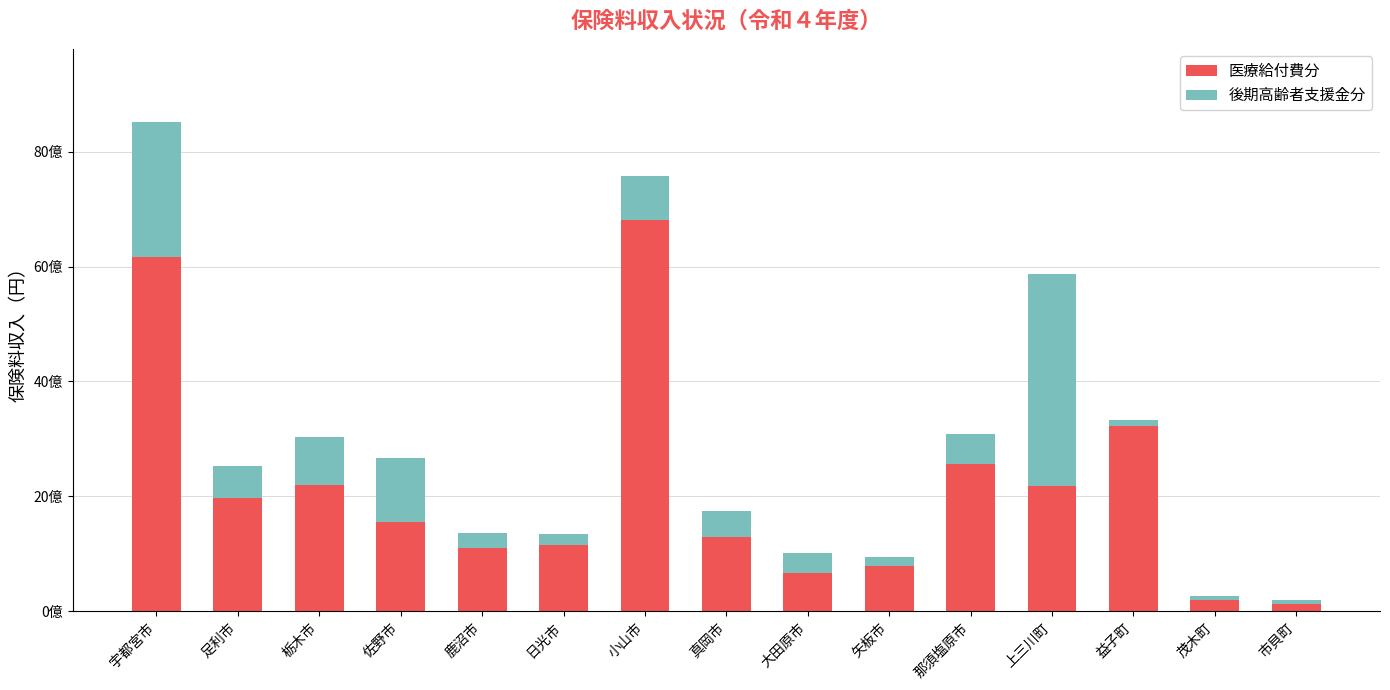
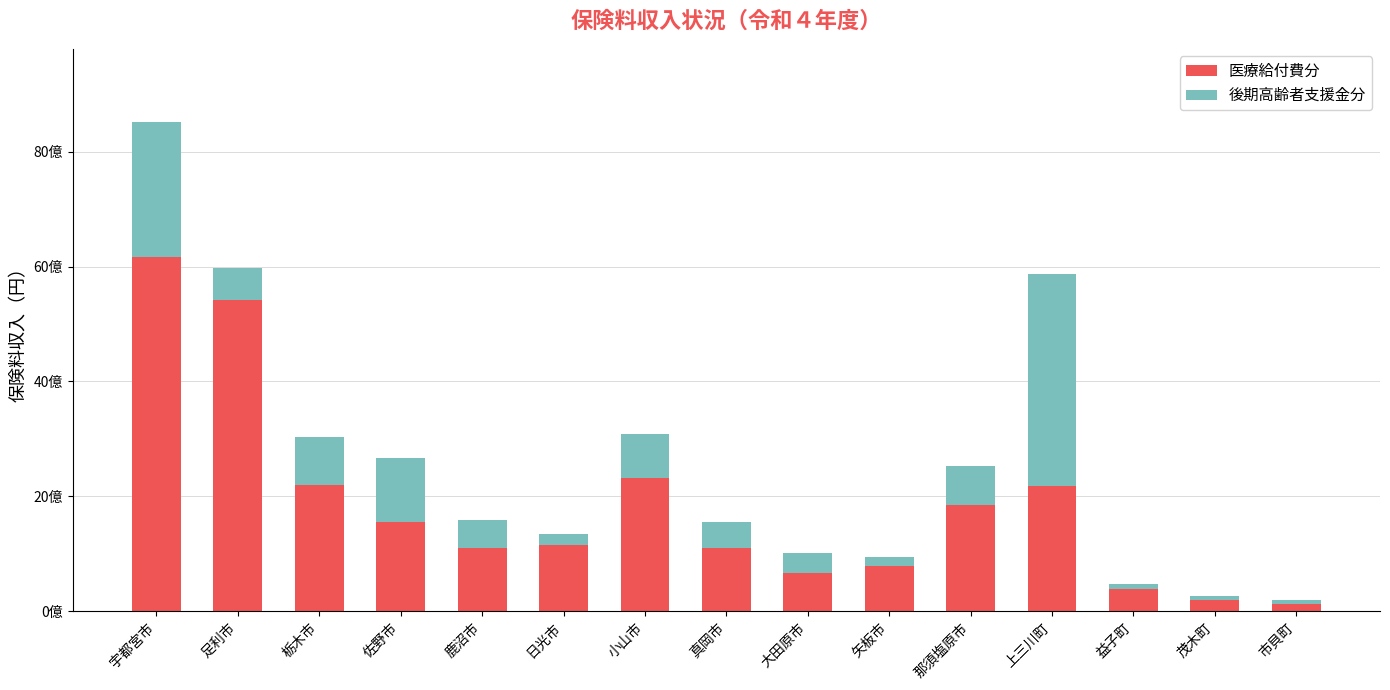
  {
    "医療給付費分": {
      "宇都宮市": "62億",
-     "足利市": "20億",
+     "足利市": "54億",
      "栃木市": "22億",
      "佐野市": "15億",
      "鹿沼市": "11億",
      "日光市": "11億",
-     "小山市": "68億",
-     "真岡市": "13億",
+     "小山市": "23億",
+     "真岡市": "11億",
      "大田原市": "7億",
      "矢板市": "8億",
-     "那須塩原市": "26億",
+     "那須塩原市": "19億",
      "上三川町": "22億",
-     "益子町": "32億",
+     "益子町": "4億",
      "茂木町": "2億",
      "市貝町": "1億"
    },
    "後期高齢者支援金分": {
      "宇都宮市": "23億",
      "足利市": "6億",
      "栃木市": "8億",
      "佐野市": "11億",
-     "鹿沼市": "3億",
+     "鹿沼市": "5億",
      "日光市": "2億",
      "小山市": "8億",
      "真岡市": "5億",
      "大田原市": "3億",
      "矢板市": "2億",
-     "那須塩原市": "5億",
+     "那須塩原市": "7億",
      "上三川町": "37億",
      "益子町": "1億",
      "茂木町": "1億",
      "市貝町": "1億"
    }
  }
